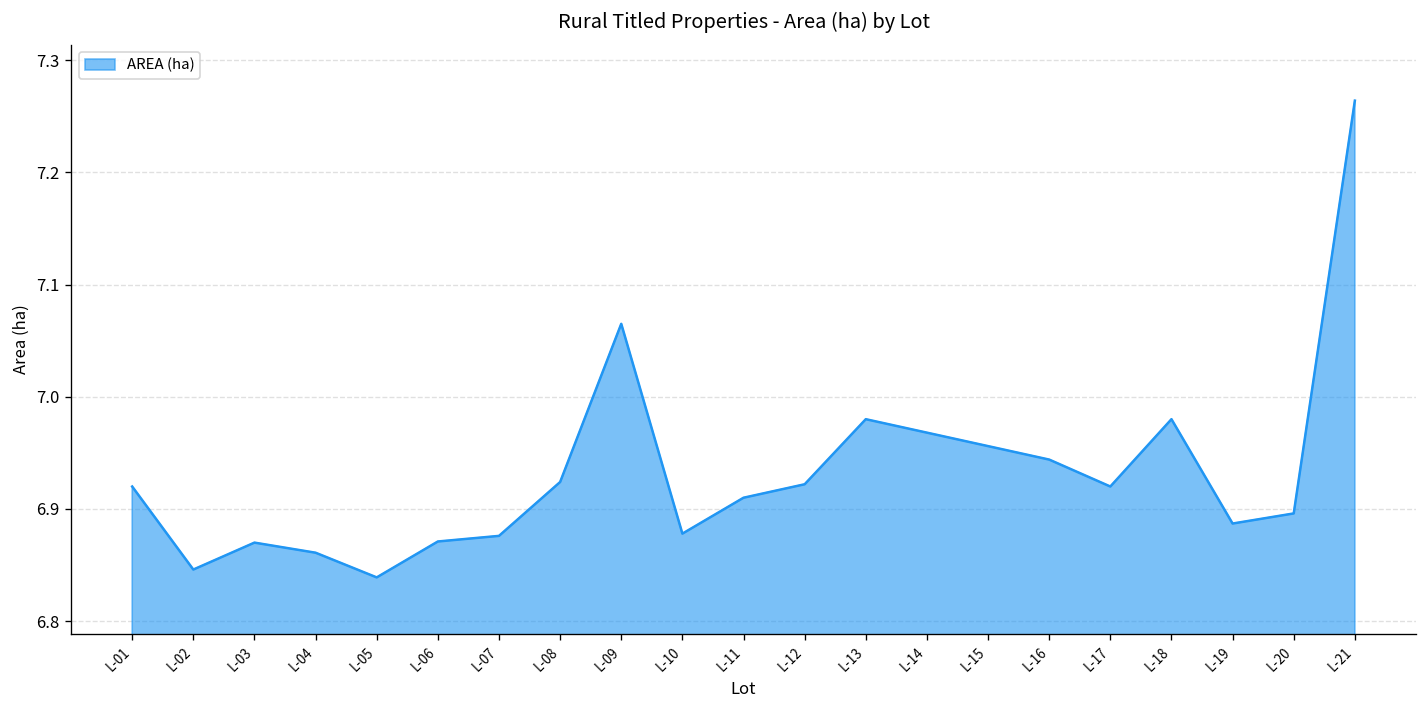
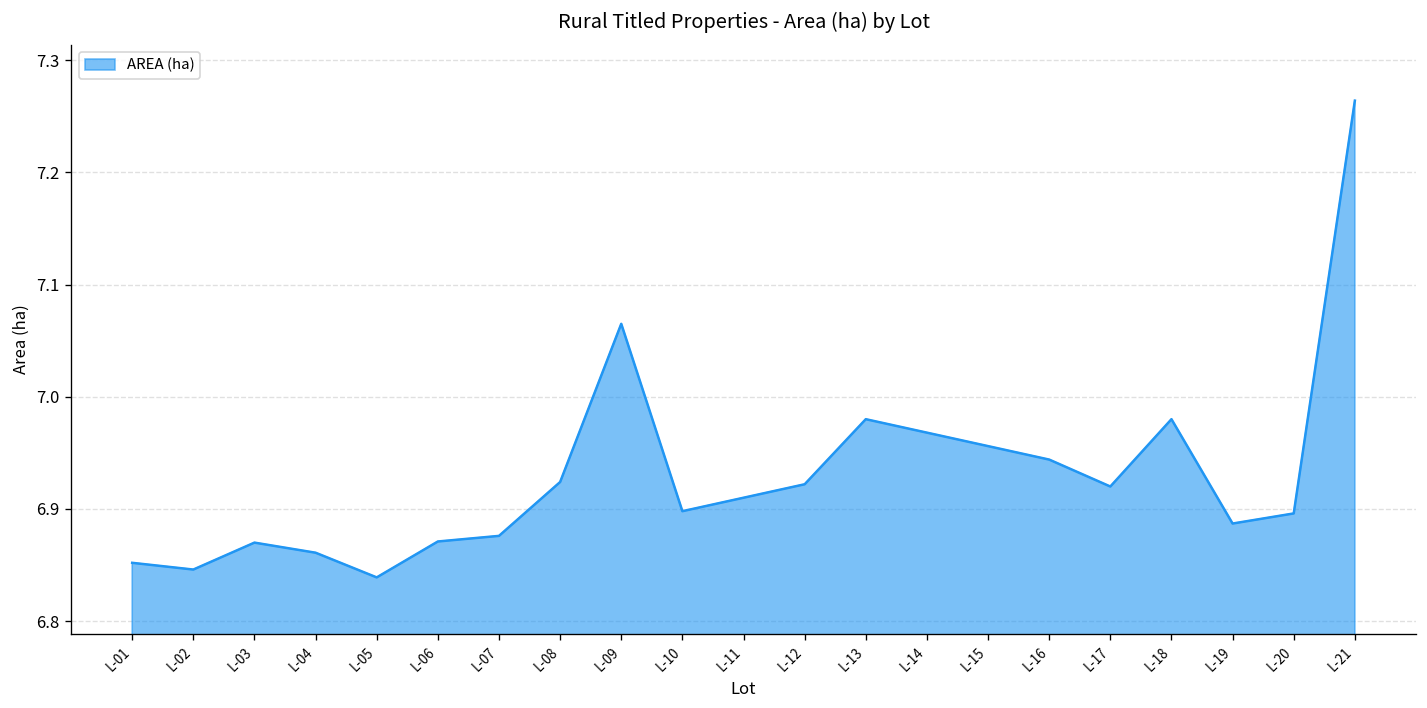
  {
-   "L-01": 6.92,
+   "L-01": 6.85,
    "L-02": 6.85,
    "L-03": 6.87,
    "L-04": 6.86,
    "L-05": 6.84,
    "L-06": 6.87,
    "L-07": 6.88,
    "L-08": 6.92,
    "L-09": 7.07,
-   "L-10": 6.88,
+   "L-10": 6.90,
    "L-11": 6.91,
    "L-12": 6.92,
    "L-13": 6.98,
    "L-14": 6.97,
    "L-15": 6.96,
    "L-16": 6.94,
    "L-17": 6.92,
    "L-18": 6.98,
    "L-19": 6.89,
    "L-20": 6.90,
    "L-21": 7.26
  }
